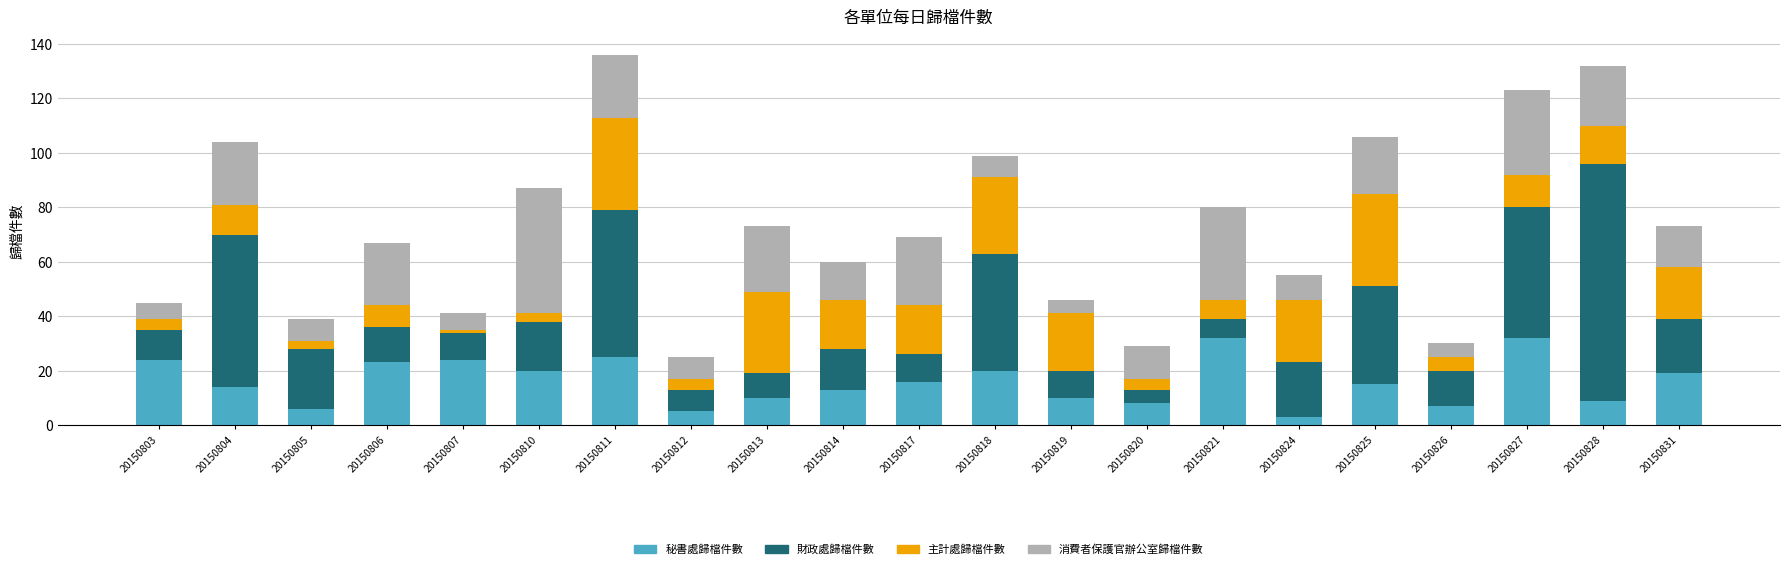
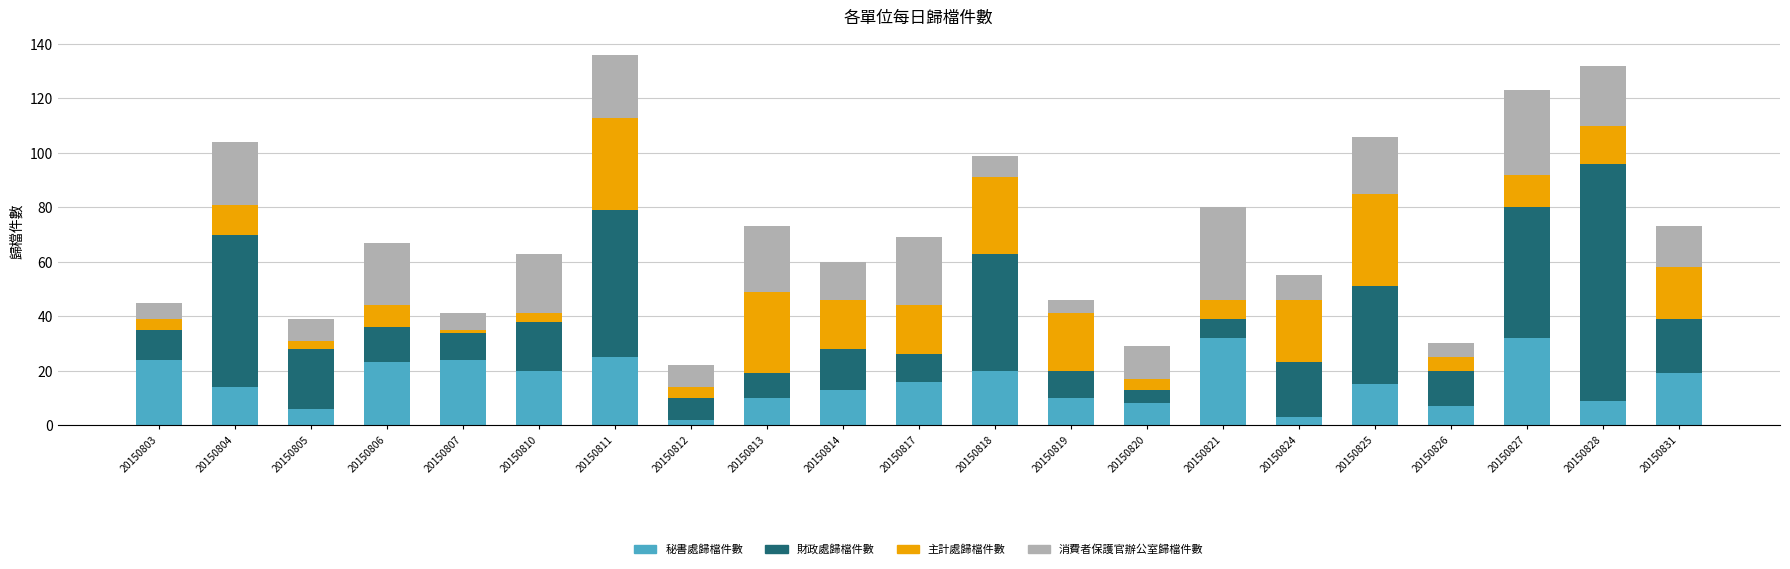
  {
    "秘書處歸檔件數": {
      "20150803": 24,
      "20150804": 14,
      "20150805": 6,
      "20150806": 23,
      "20150807": 24,
      "20150810": 20,
      "20150811": 25,
-     "20150812": 5,
+     "20150812": 2,
      "20150813": 10,
      "20150814": 13,
      "20150817": 16,
      "20150818": 20,
      "20150819": 10,
      "20150820": 8,
      "20150821": 32,
      "20150824": 3,
      "20150825": 15,
      "20150826": 7,
      "20150827": 32,
      "20150828": 9,
      "20150831": 19
    },
    "財政處歸檔件數": {
      "20150803": 11,
      "20150804": 56,
      "20150805": 22,
      "20150806": 13,
      "20150807": 10,
      "20150810": 18,
      "20150811": 54,
      "20150812": 8,
      "20150813": 9,
      "20150814": 15,
      "20150817": 10,
      "20150818": 43,
      "20150819": 10,
      "20150820": 5,
      "20150821": 7,
      "20150824": 20,
      "20150825": 36,
      "20150826": 13,
      "20150827": 48,
      "20150828": 87,
      "20150831": 20
    },
    "主計處歸檔件數": {
      "20150803": 4,
      "20150804": 11,
      "20150805": 3,
      "20150806": 8,
      "20150807": 1,
      "20150810": 3,
      "20150811": 34,
      "20150812": 4,
      "20150813": 30,
      "20150814": 18,
      "20150817": 18,
      "20150818": 28,
      "20150819": 21,
      "20150820": 4,
      "20150821": 7,
      "20150824": 23,
      "20150825": 34,
      "20150826": 5,
      "20150827": 12,
      "20150828": 14,
      "20150831": 19
    },
    "消費者保護官辦公室歸檔件數": {
      "20150803": 6,
      "20150804": 23,
      "20150805": 8,
      "20150806": 23,
      "20150807": 6,
-     "20150810": 46,
+     "20150810": 22,
      "20150811": 23,
      "20150812": 8,
      "20150813": 24,
      "20150814": 14,
      "20150817": 25,
      "20150818": 8,
      "20150819": 5,
      "20150820": 12,
      "20150821": 34,
      "20150824": 9,
      "20150825": 21,
      "20150826": 5,
      "20150827": 31,
      "20150828": 22,
      "20150831": 15
    }
  }
